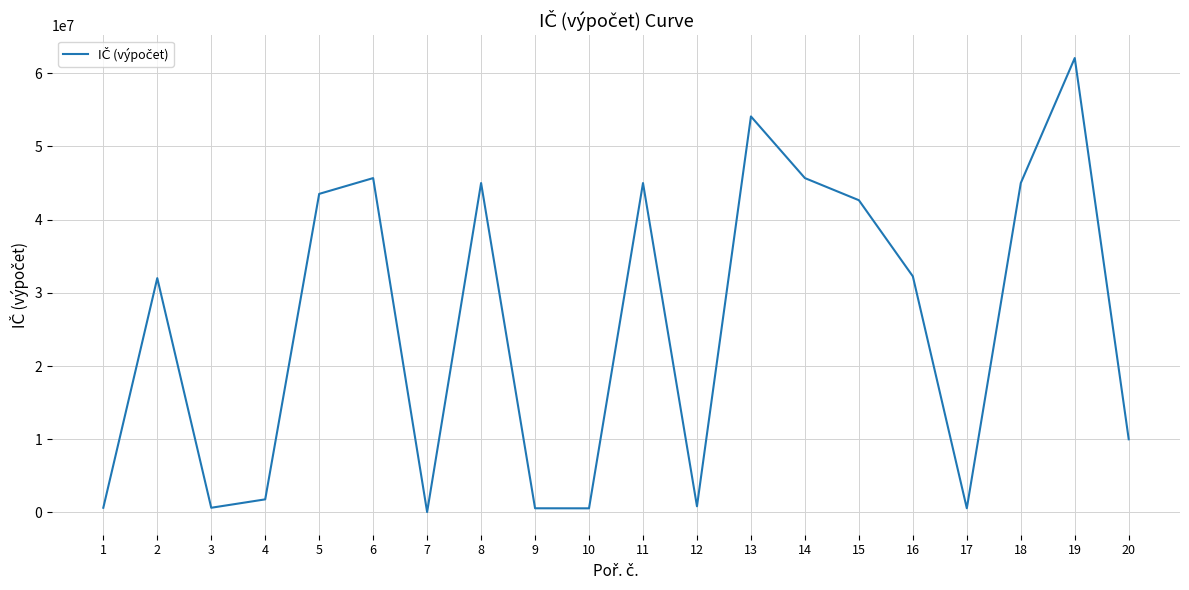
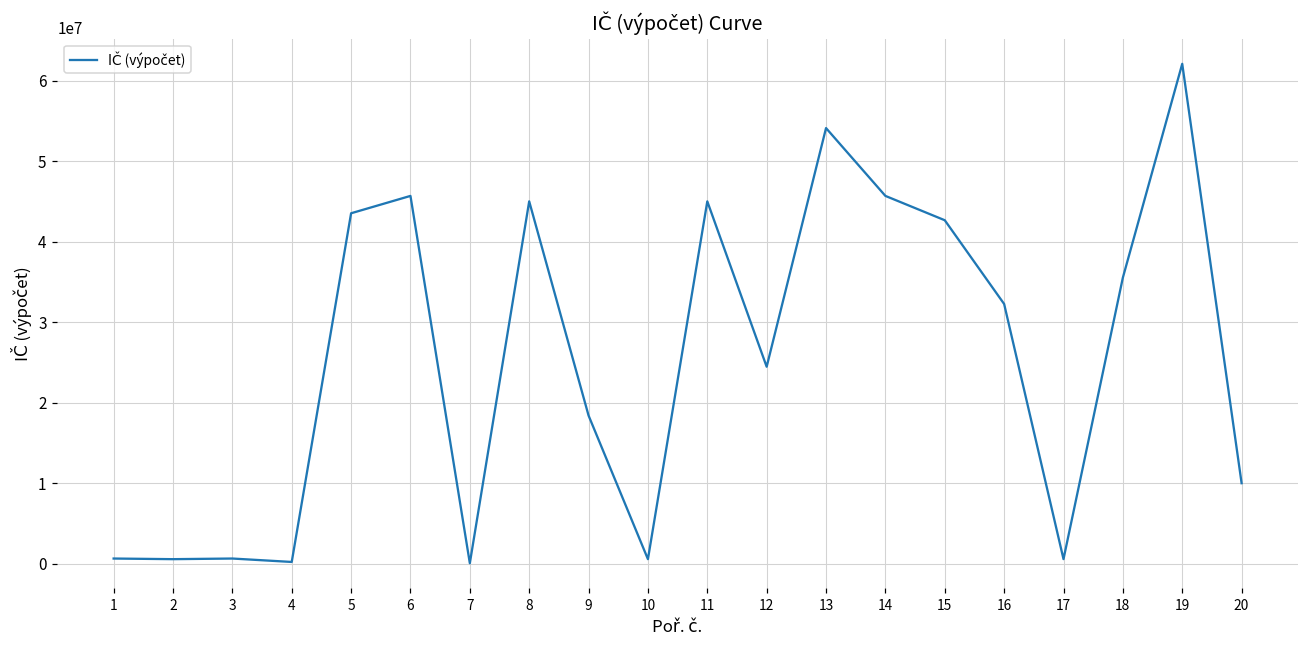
  {
    "1": 1000000,
-   "2": 32000000,
+   "2": 1000000,
    "3": 1000000,
-   "4": 2000000,
+   "4": 0,
    "5": 44000000,
    "6": 46000000,
    "7": 0,
    "8": 45000000,
-   "9": 1000000,
+   "9": 18000000,
    "10": 1000000,
    "11": 45000000,
-   "12": 1000000,
+   "12": 24000000,
    "13": 54000000,
    "14": 46000000,
    "15": 43000000,
    "16": 32000000,
    "17": 1000000,
-   "18": 45000000,
+   "18": 36000000,
    "19": 62000000,
    "20": 10000000
  }
